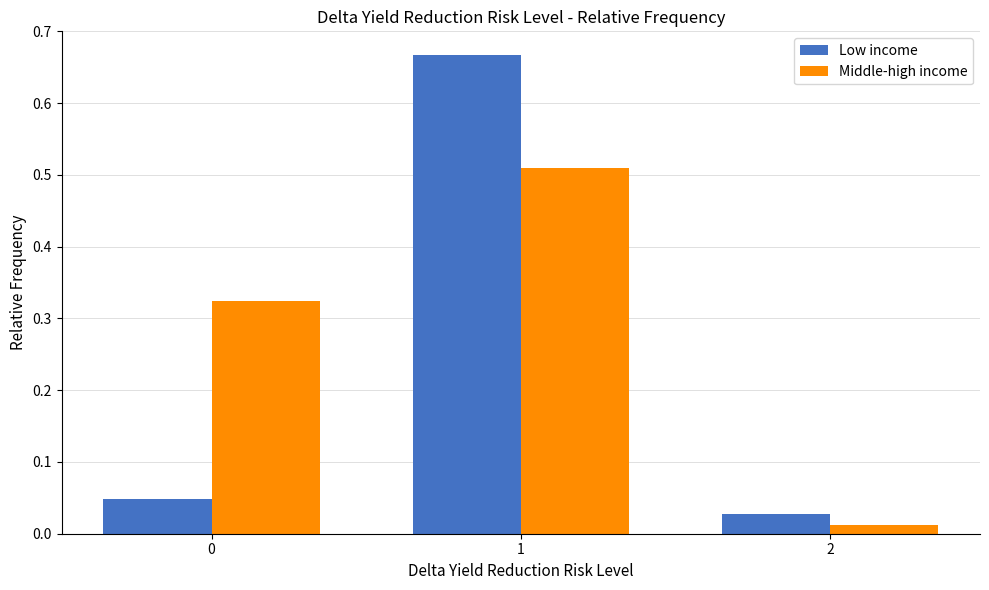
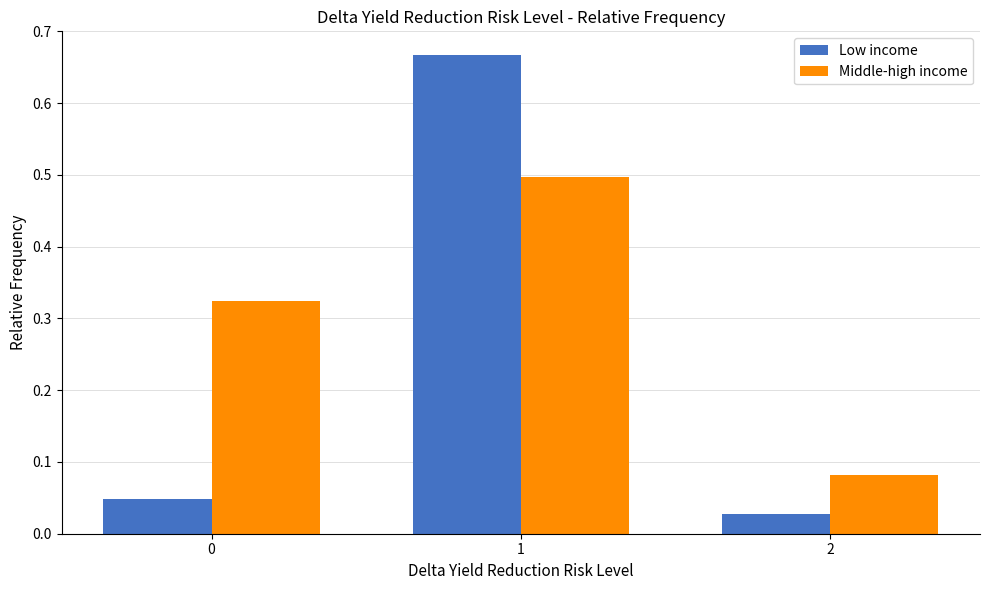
  {
    "Low income": {
      "0": 0.05,
      "1": 0.67,
      "2": 0.03
    },
    "Middle-high income": {
      "0": 0.32,
-     "1": 0.51,
-     "2": 0.01
+     "1": 0.50,
+     "2": 0.08
    }
  }
